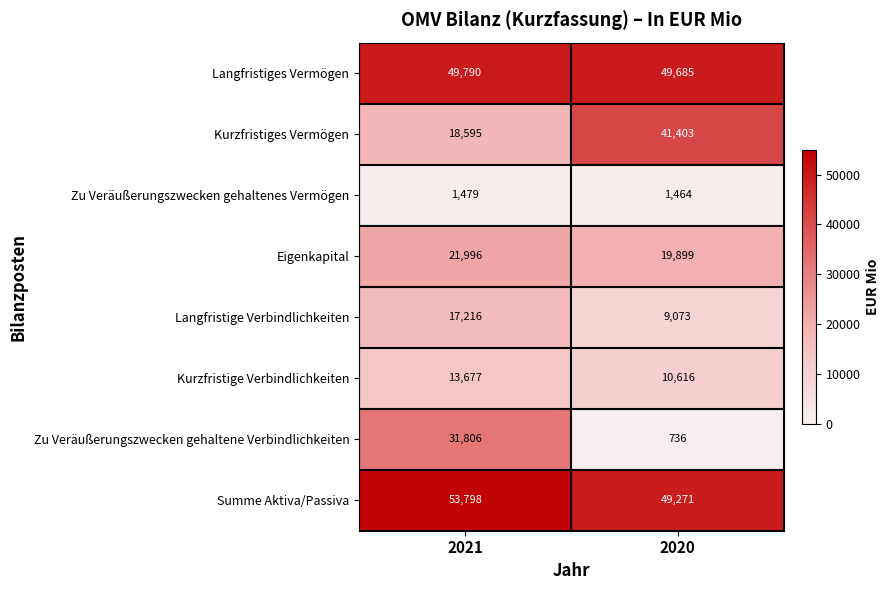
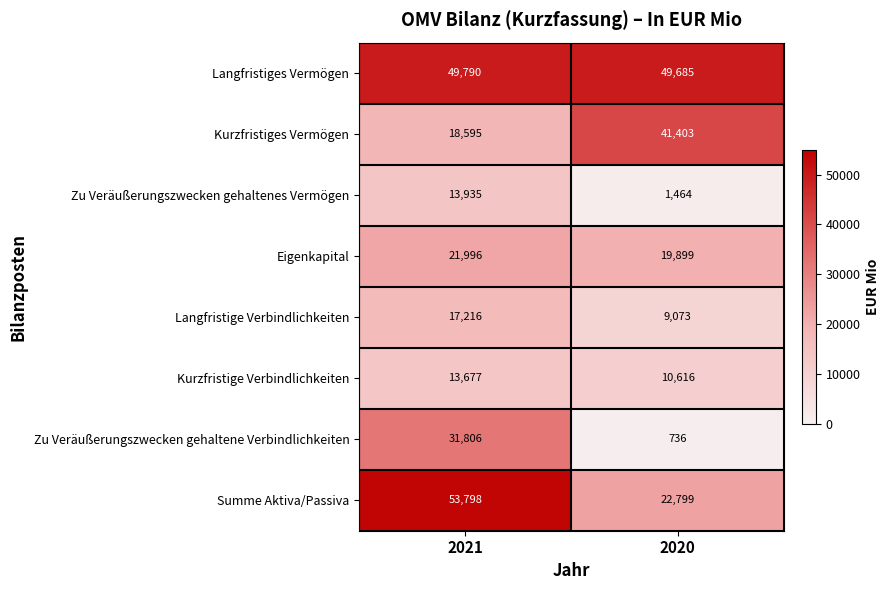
  {
    "Langfristiges Vermögen": {
      "2021": "49,790",
      "2020": "49,685"
    },
    "Kurzfristiges Vermögen": {
      "2021": "18,595",
      "2020": "41,403"
    },
    "Zu Veräußerungszwecken gehaltenes Vermögen": {
-     "2021": "1,479",
+     "2021": "13,935",
      "2020": "1,464"
    },
    "Eigenkapital": {
      "2021": "21,996",
      "2020": "19,899"
    },
    "Langfristige Verbindlichkeiten": {
      "2021": "17,216",
      "2020": "9,073"
    },
    "Kurzfristige Verbindlichkeiten": {
      "2021": "13,677",
      "2020": "10,616"
    },
    "Zu Veräußerungszwecken gehaltene Verbindlichkeiten": {
      "2021": "31,806",
      "2020": "736"
    },
    "Summe Aktiva/Passiva": {
      "2021": "53,798",
-     "2020": "49,271"
+     "2020": "22,799"
    }
  }
